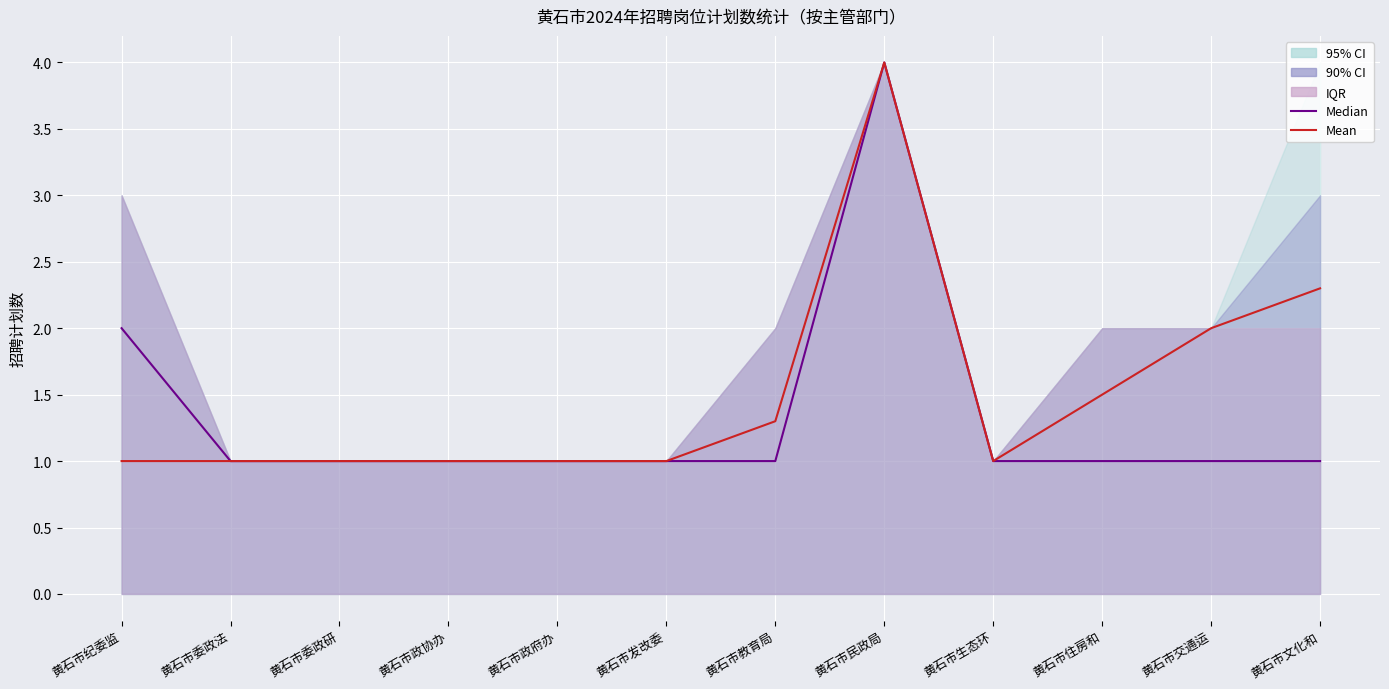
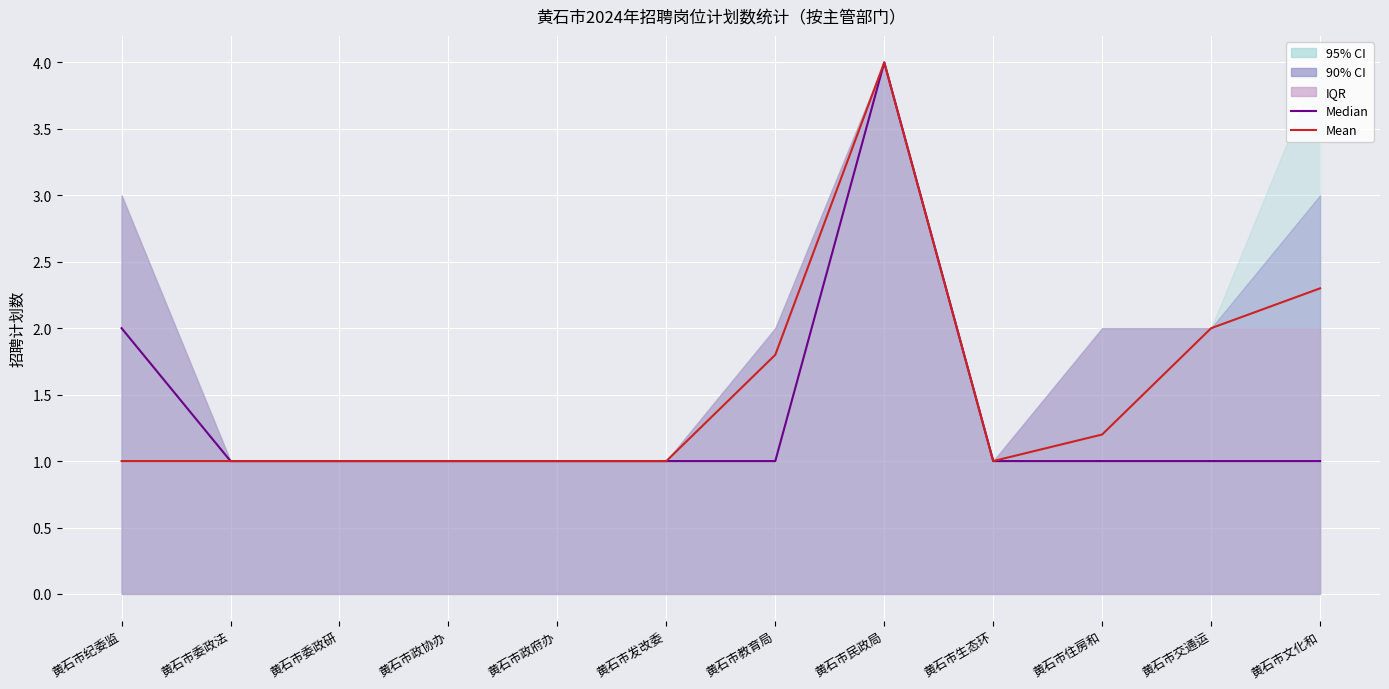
  {
    "Median": {
      "黄石市纪委监": 2.0,
      "黄石市教育局": 1.0,
      "黄石市住房和": 1.0,
      "黄石市交通运": 1.0,
      "黄石市文化和": 1.0
    },
    "Mean": {
      "黄石市纪委监": 1.0,
-     "黄石市教育局": 1.3,
-     "黄石市住房和": 1.5,
+     "黄石市教育局": 1.8,
+     "黄石市住房和": 1.2,
      "黄石市文化和": 2.3
    }
  }
